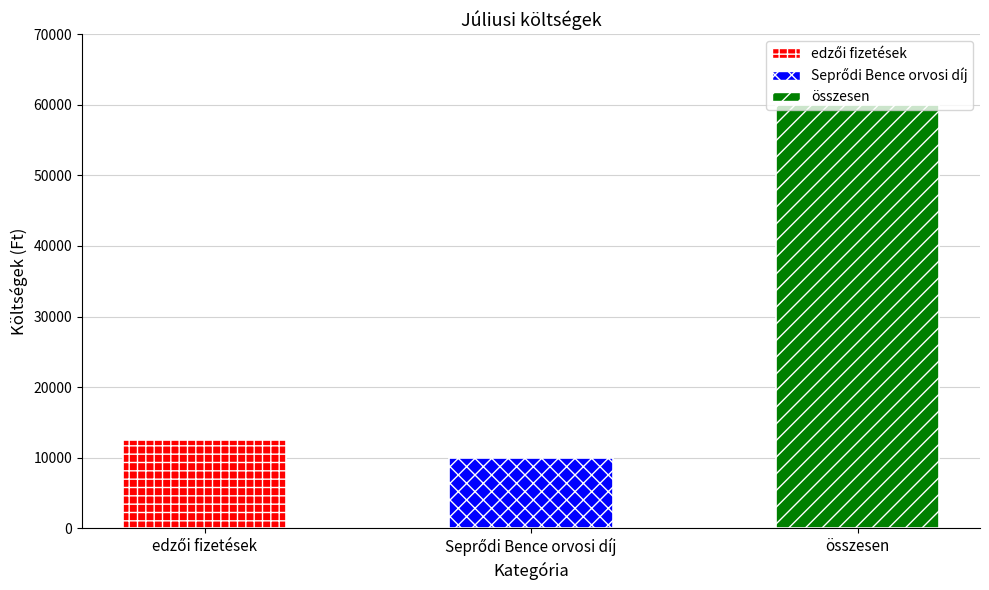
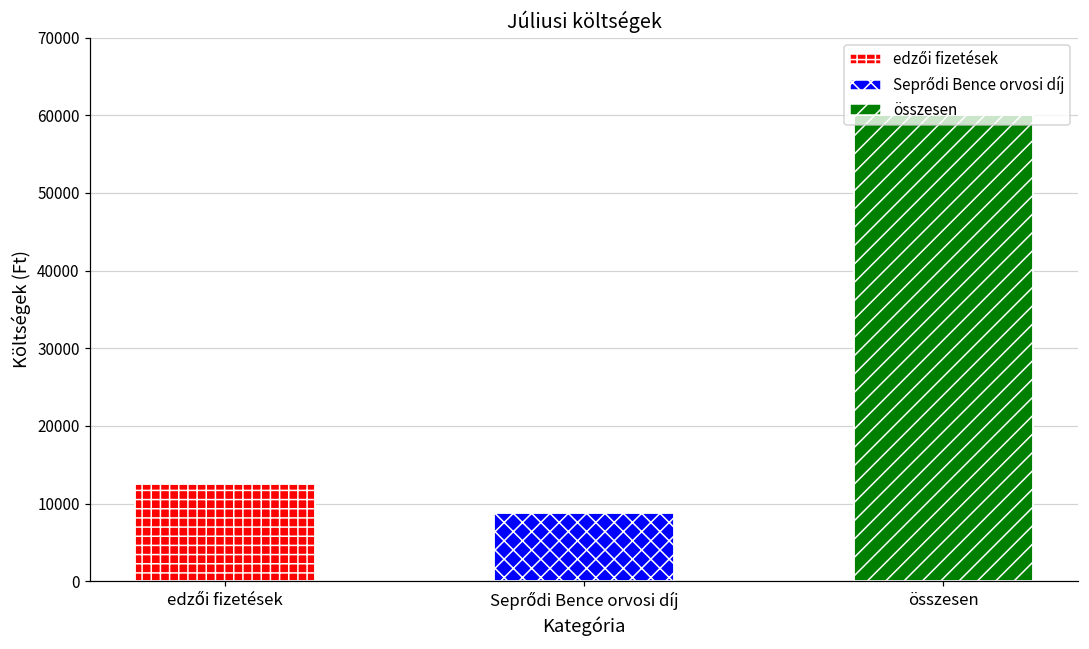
  {
    "edzői fizetések": 13000,
-   "Seprődi Bence orvosi díj": 10000
+   "Seprődi Bence orvosi díj": 9000
  }
